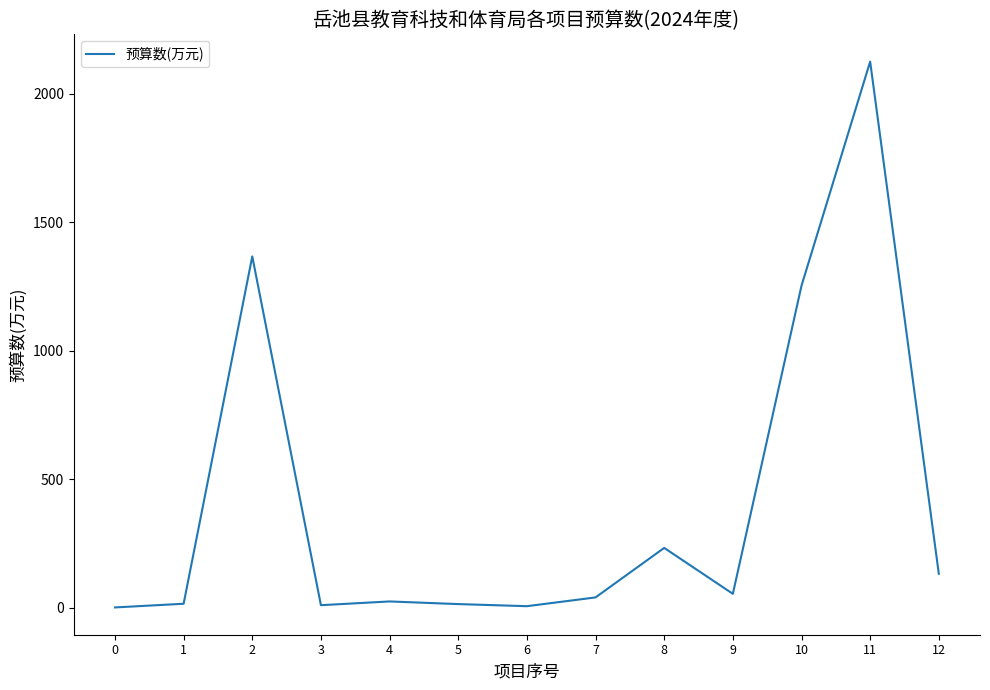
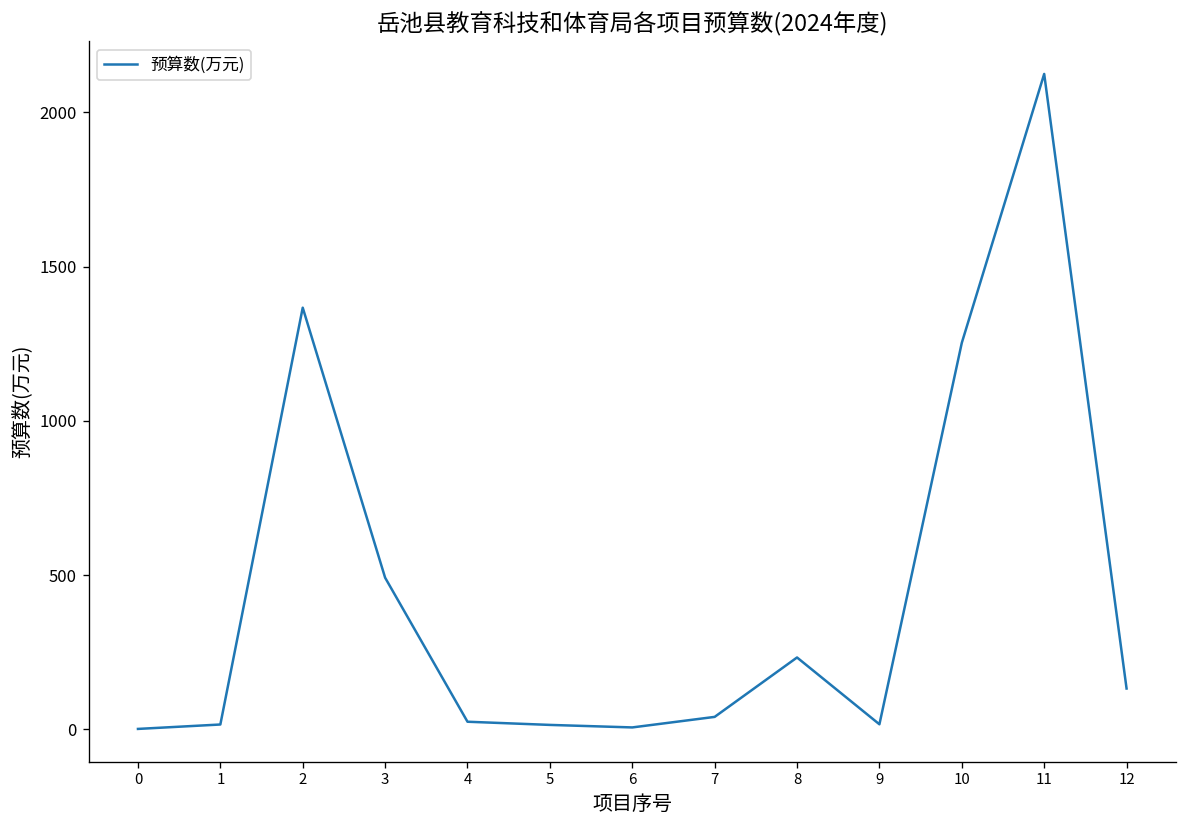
  {
    "0": 0,
    "1": 20,
    "2": 1370,
-   "3": 10,
+   "3": 490,
    "4": 20,
    "5": 10,
    "6": 10,
    "7": 40,
    "8": 230,
-   "9": 50,
+   "9": 20,
    "10": 1250,
    "11": 2130,
    "12": 130
  }
